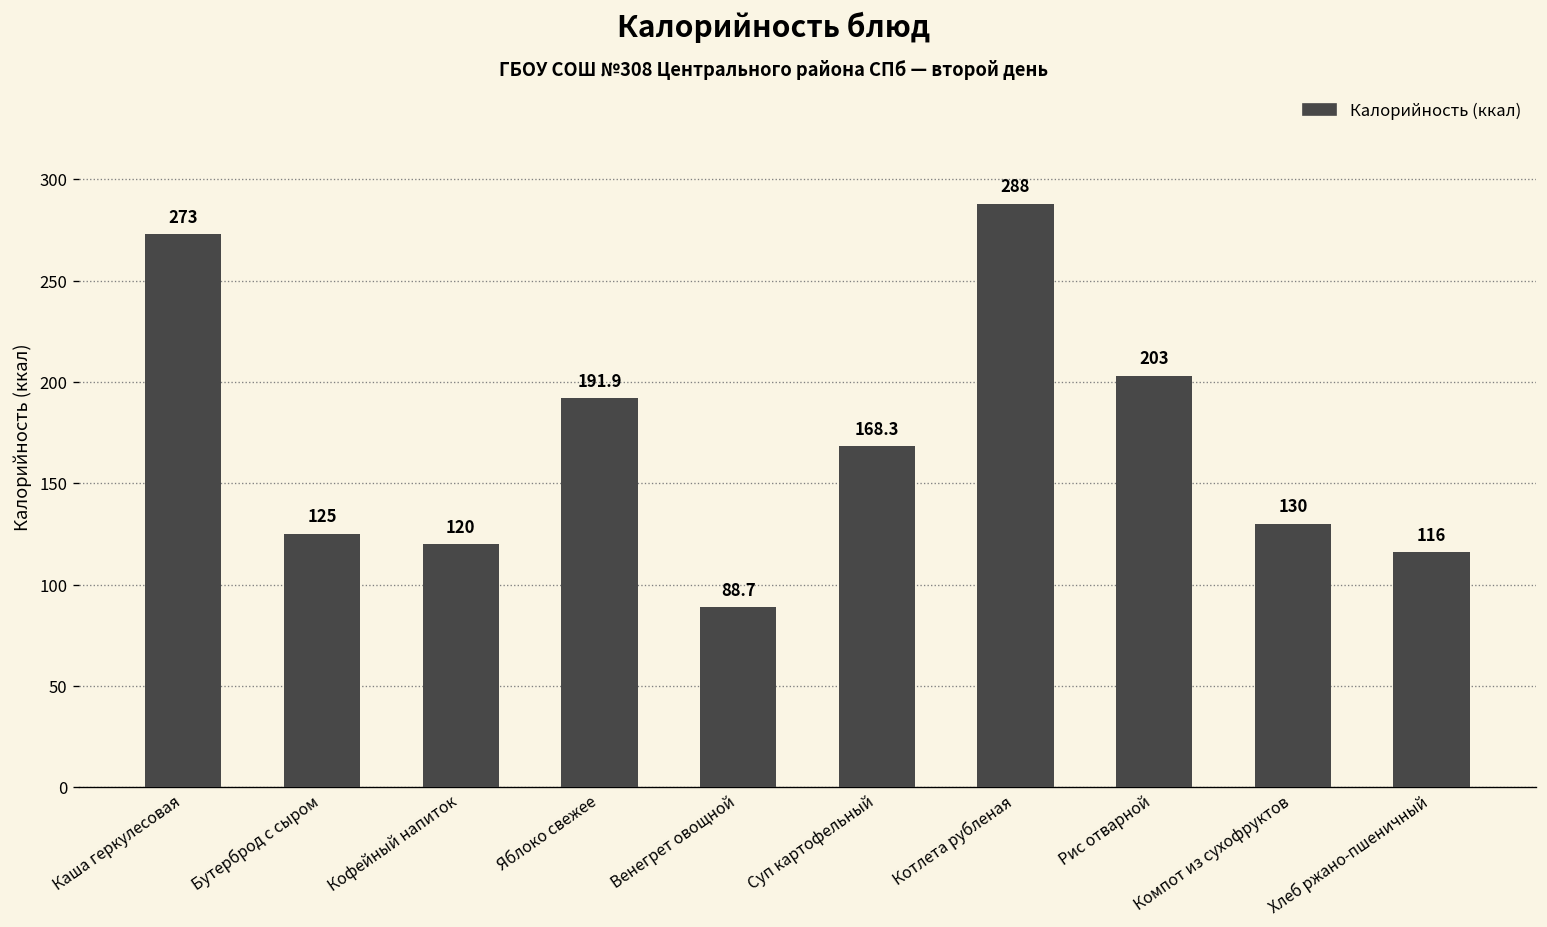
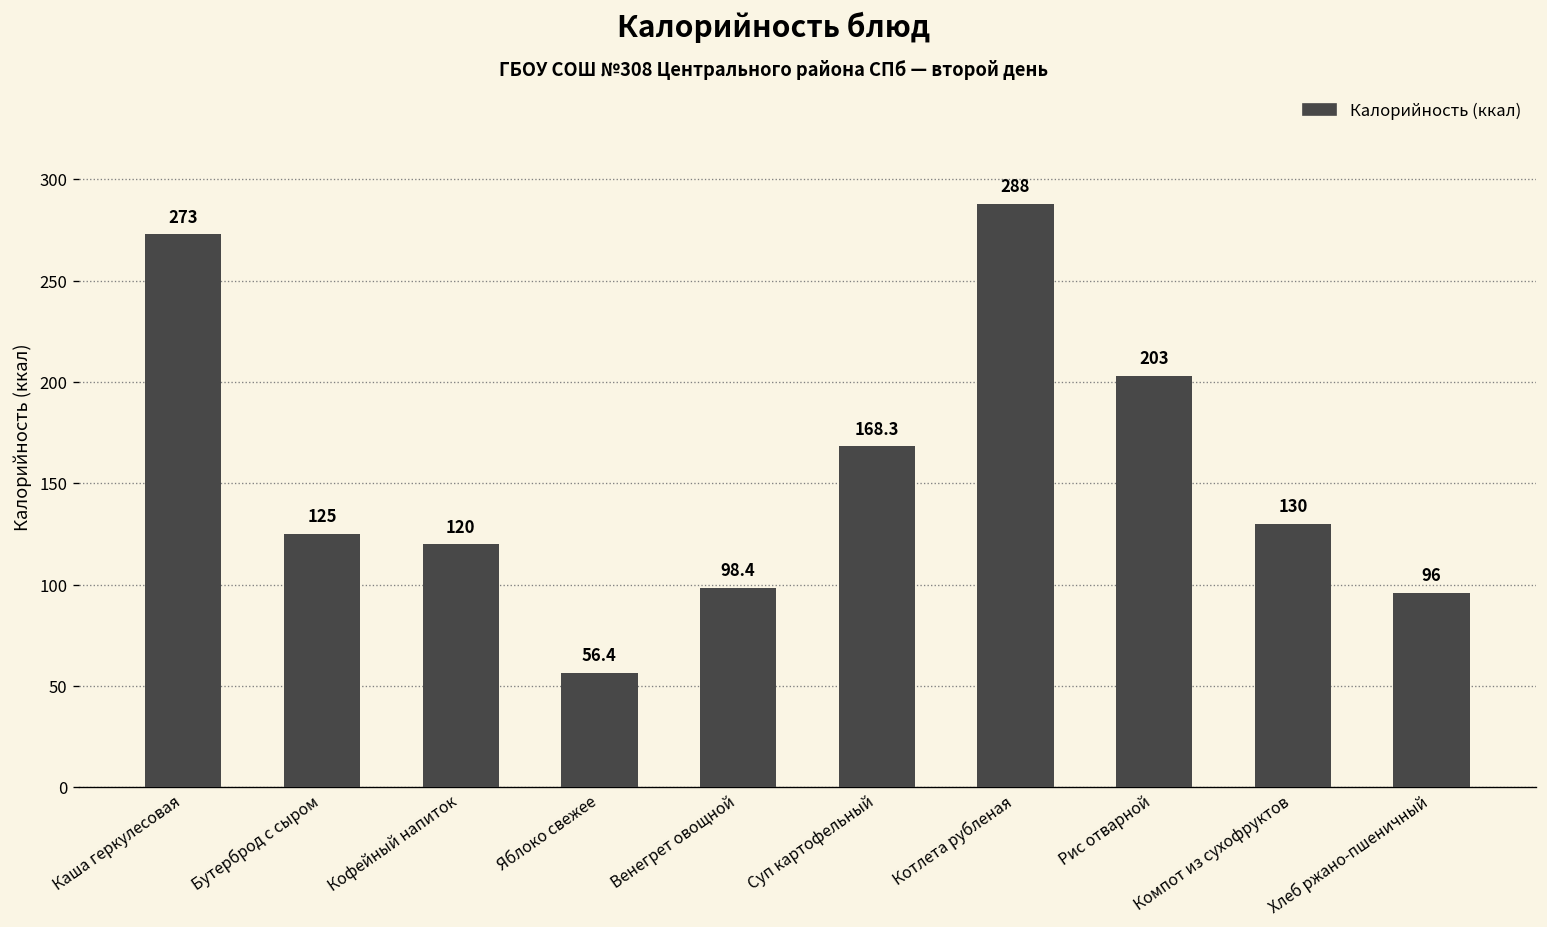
  {
    "Каша геркулесовая": 273,
    "Бутерброд с сыром": 125,
    "Кофейный напиток": 120,
-   "Яблоко свежее": 191.9,
-   "Венегрет овощной": 88.7,
+   "Яблоко свежее": 56.4,
+   "Венегрет овощной": 98.4,
    "Суп картофельный": 168.3,
    "Котлета рубленая": 288,
    "Рис отварной": 203,
    "Компот из сухофруктов": 130,
-   "Хлеб ржано-пшеничный": 116
+   "Хлеб ржано-пшеничный": 96
  }
